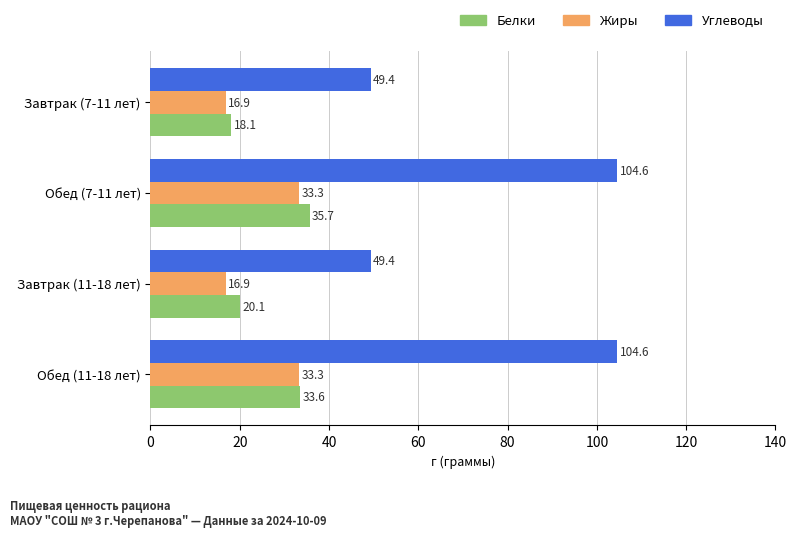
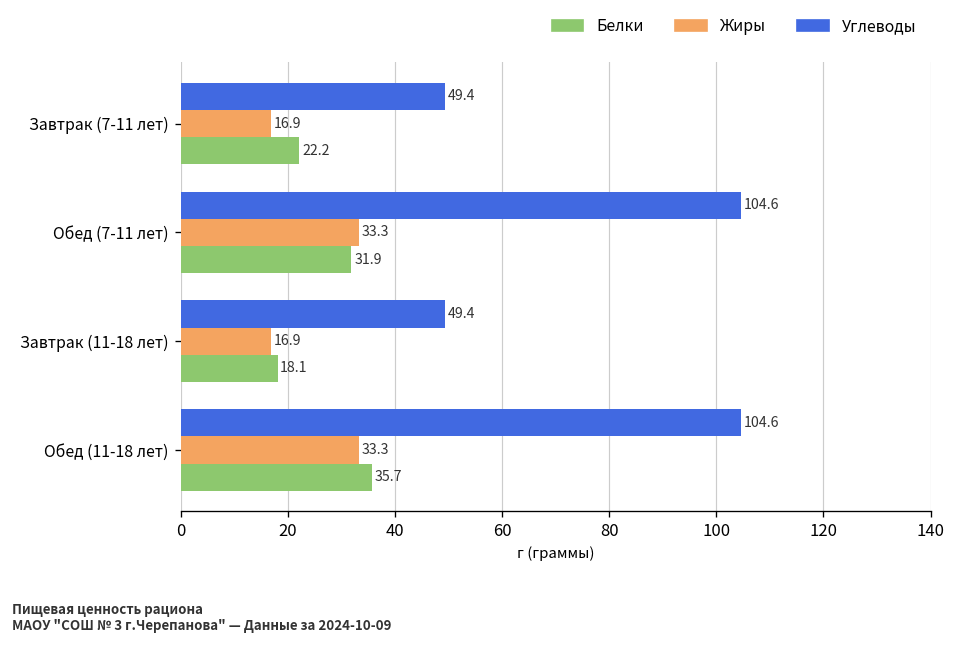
  {
    "Белки": {
-     "Завтрак (7-11 лет)": 18.1,
-     "Обед (7-11 лет)": 35.7,
-     "Завтрак (11-18 лет)": 20.1,
-     "Обед (11-18 лет)": 33.6
+     "Завтрак (7-11 лет)": 22.2,
+     "Обед (7-11 лет)": 31.9,
+     "Завтрак (11-18 лет)": 18.1,
+     "Обед (11-18 лет)": 35.7
    },
    "Жиры": {
      "Завтрак (7-11 лет)": 16.9,
      "Обед (7-11 лет)": 33.3,
      "Завтрак (11-18 лет)": 16.9,
      "Обед (11-18 лет)": 33.3
    },
    "Углеводы": {
      "Завтрак (7-11 лет)": 49.4,
      "Обед (7-11 лет)": 104.6,
      "Завтрак (11-18 лет)": 49.4,
      "Обед (11-18 лет)": 104.6
    }
  }
